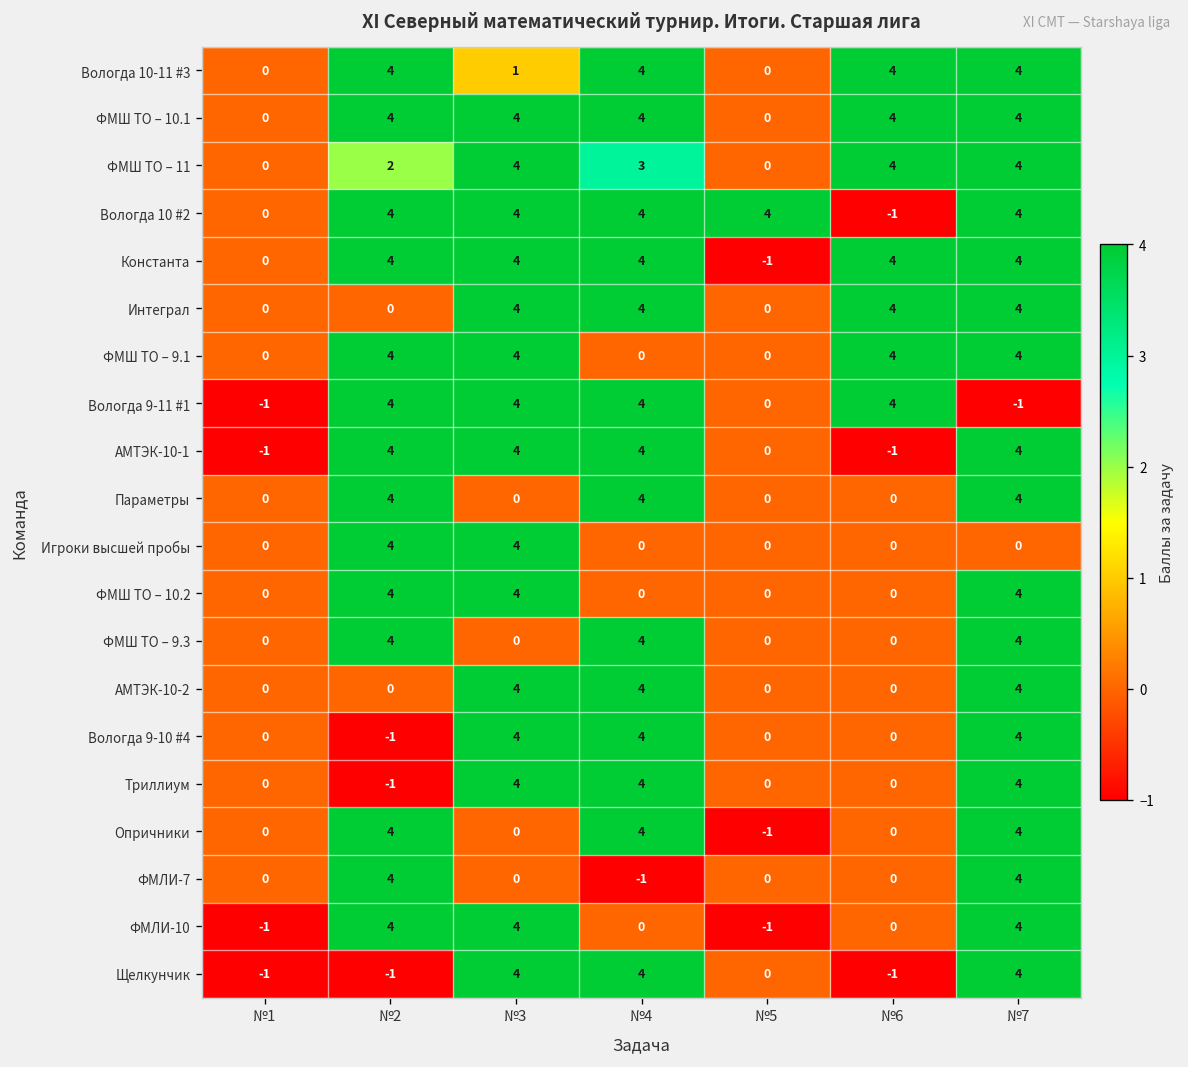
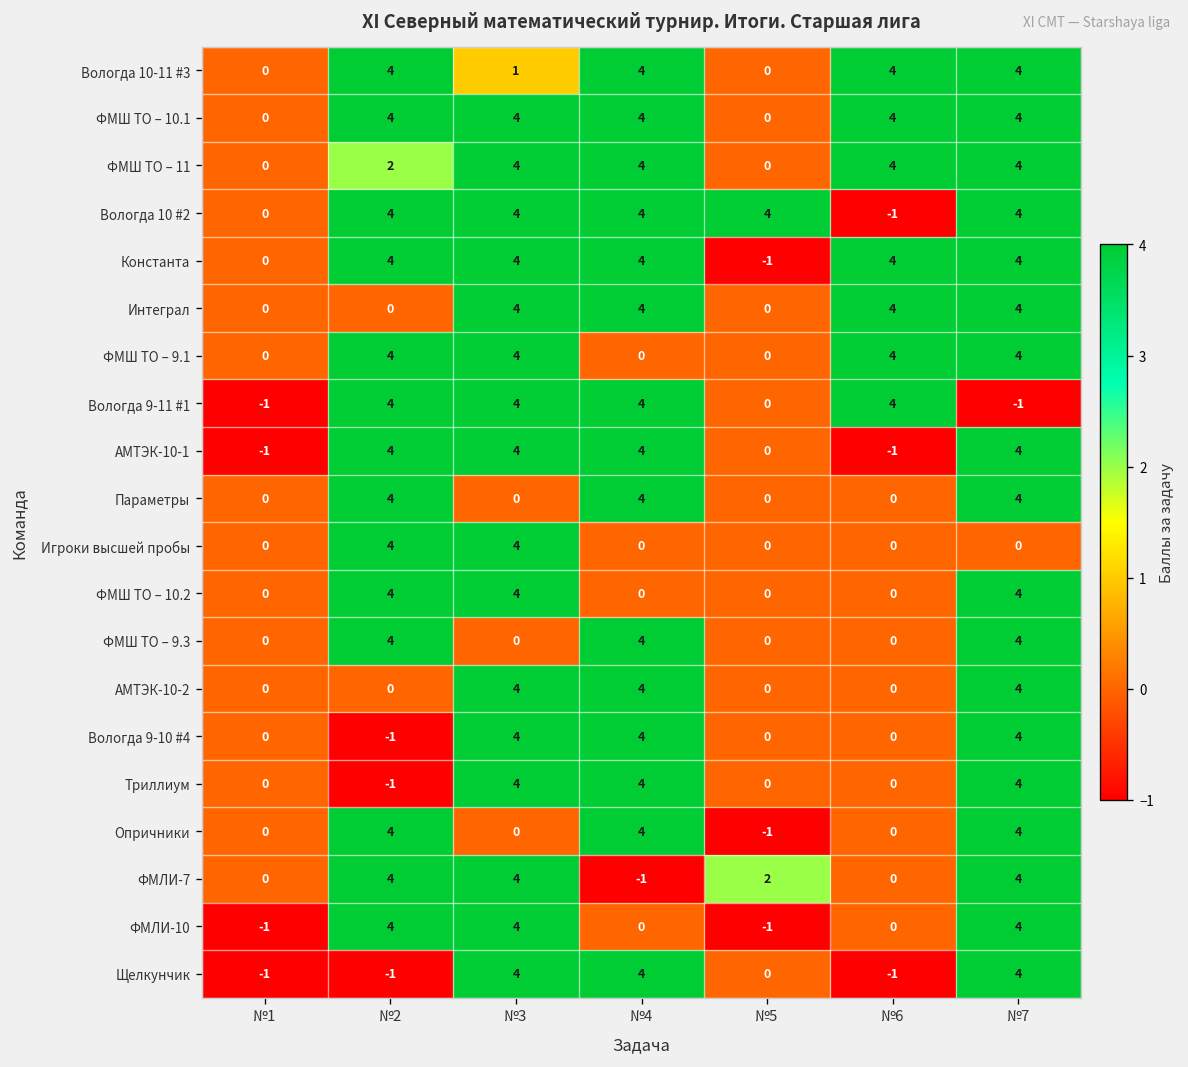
  {
    "Вологда 10-11 #3": {
      "№1": 0,
      "№2": 4,
      "№3": 1,
      "№4": 4,
      "№5": 0,
      "№6": 4,
      "№7": 4
    },
    "ФМШ ТО – 10.1": {
      "№1": 0,
      "№2": 4,
      "№3": 4,
      "№4": 4,
      "№5": 0,
      "№6": 4,
      "№7": 4
    },
    "ФМШ ТО – 11": {
      "№1": 0,
      "№2": 2,
      "№3": 4,
-     "№4": 3,
+     "№4": 4,
      "№5": 0,
      "№6": 4,
      "№7": 4
    },
    "Вологда 10 #2": {
      "№1": 0,
      "№2": 4,
      "№3": 4,
      "№4": 4,
      "№5": 4,
      "№6": -1,
      "№7": 4
    },
    "Константа": {
      "№1": 0,
      "№2": 4,
      "№3": 4,
      "№4": 4,
      "№5": -1,
      "№6": 4,
      "№7": 4
    },
    "Интеграл": {
      "№1": 0,
      "№2": 0,
      "№3": 4,
      "№4": 4,
      "№5": 0,
      "№6": 4,
      "№7": 4
    },
    "ФМШ ТО – 9.1": {
      "№1": 0,
      "№2": 4,
      "№3": 4,
      "№4": 0,
      "№5": 0,
      "№6": 4,
      "№7": 4
    },
    "Вологда 9-11 #1": {
      "№1": -1,
      "№2": 4,
      "№3": 4,
      "№4": 4,
      "№5": 0,
      "№6": 4,
      "№7": -1
    },
    "АМТЭК-10-1": {
      "№1": -1,
      "№2": 4,
      "№3": 4,
      "№4": 4,
      "№5": 0,
      "№6": -1,
      "№7": 4
    },
    "Параметры": {
      "№1": 0,
      "№2": 4,
      "№3": 0,
      "№4": 4,
      "№5": 0,
      "№6": 0,
      "№7": 4
    },
    "Игроки высшей пробы": {
      "№1": 0,
      "№2": 4,
      "№3": 4,
      "№4": 0,
      "№5": 0,
      "№6": 0,
      "№7": 0
    },
    "ФМШ ТО – 10.2": {
      "№1": 0,
      "№2": 4,
      "№3": 4,
      "№4": 0,
      "№5": 0,
      "№6": 0,
      "№7": 4
    },
    "ФМШ ТО – 9.3": {
      "№1": 0,
      "№2": 4,
      "№3": 0,
      "№4": 4,
      "№5": 0,
      "№6": 0,
      "№7": 4
    },
    "АМТЭК-10-2": {
      "№1": 0,
      "№2": 0,
      "№3": 4,
      "№4": 4,
      "№5": 0,
      "№6": 0,
      "№7": 4
    },
    "Вологда 9-10 #4": {
      "№1": 0,
      "№2": -1,
      "№3": 4,
      "№4": 4,
      "№5": 0,
      "№6": 0,
      "№7": 4
    },
    "Триллиум": {
      "№1": 0,
      "№2": -1,
      "№3": 4,
      "№4": 4,
      "№5": 0,
      "№6": 0,
      "№7": 4
    },
    "Опричники": {
      "№1": 0,
      "№2": 4,
      "№3": 0,
      "№4": 4,
      "№5": -1,
      "№6": 0,
      "№7": 4
    },
    "ФМЛИ-7": {
      "№1": 0,
      "№2": 4,
-     "№3": 0,
+     "№3": 4,
      "№4": -1,
-     "№5": 0,
+     "№5": 2,
      "№6": 0,
      "№7": 4
    },
    "ФМЛИ-10": {
      "№1": -1,
      "№2": 4,
      "№3": 4,
      "№4": 0,
      "№5": -1,
      "№6": 0,
      "№7": 4
    },
    "Щелкунчик": {
      "№1": -1,
      "№2": -1,
      "№3": 4,
      "№4": 4,
      "№5": 0,
      "№6": -1,
      "№7": 4
    }
  }
